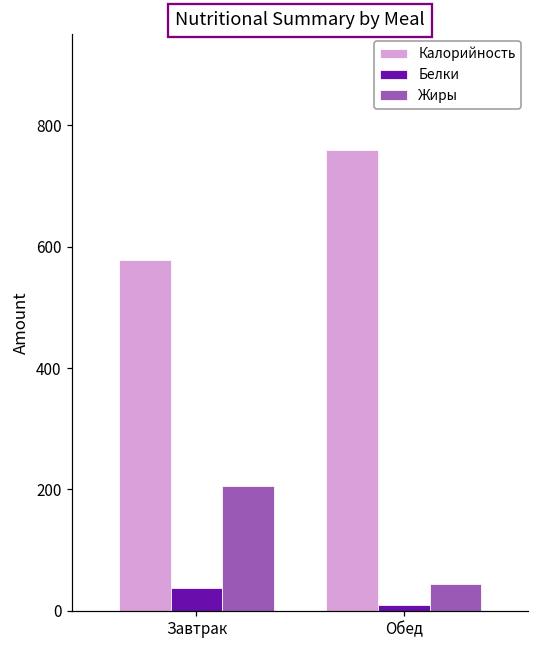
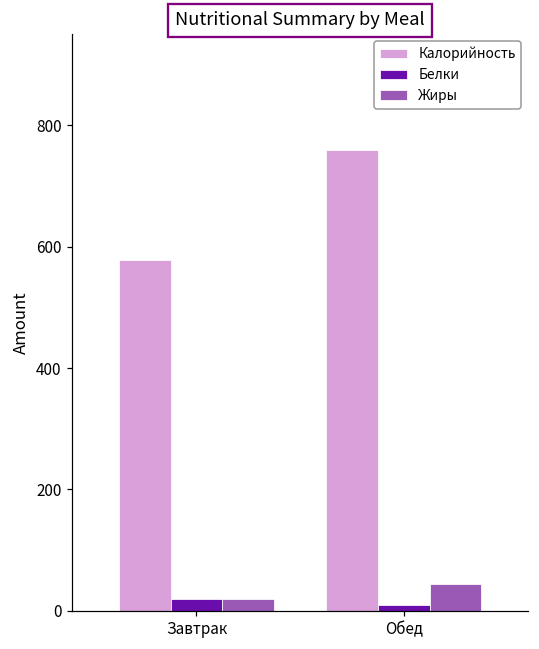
  {
    "Калорийность": {
      "Завтрак": 580,
      "Обед": 760
    },
    "Белки": {
-     "Завтрак": 40,
+     "Завтрак": 20,
      "Обед": 10
    },
    "Жиры": {
-     "Завтрак": 200,
+     "Завтрак": 20,
      "Обед": 40
    }
  }
